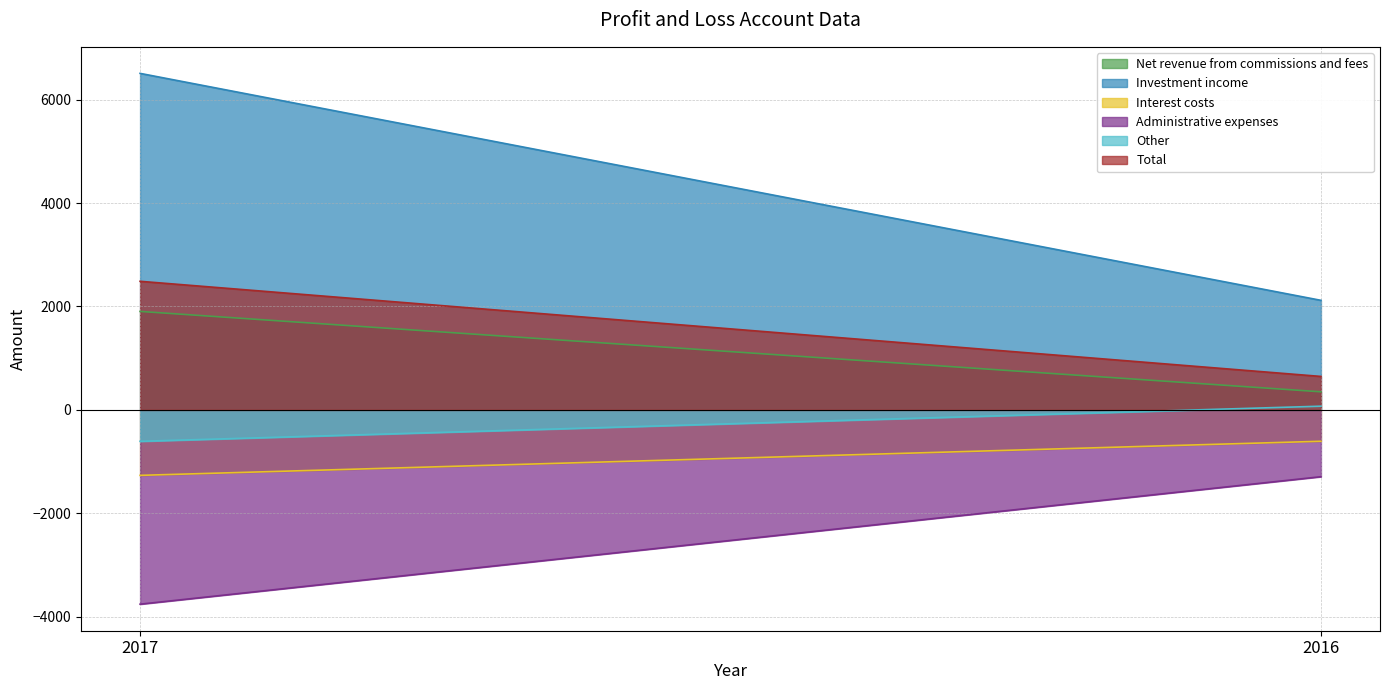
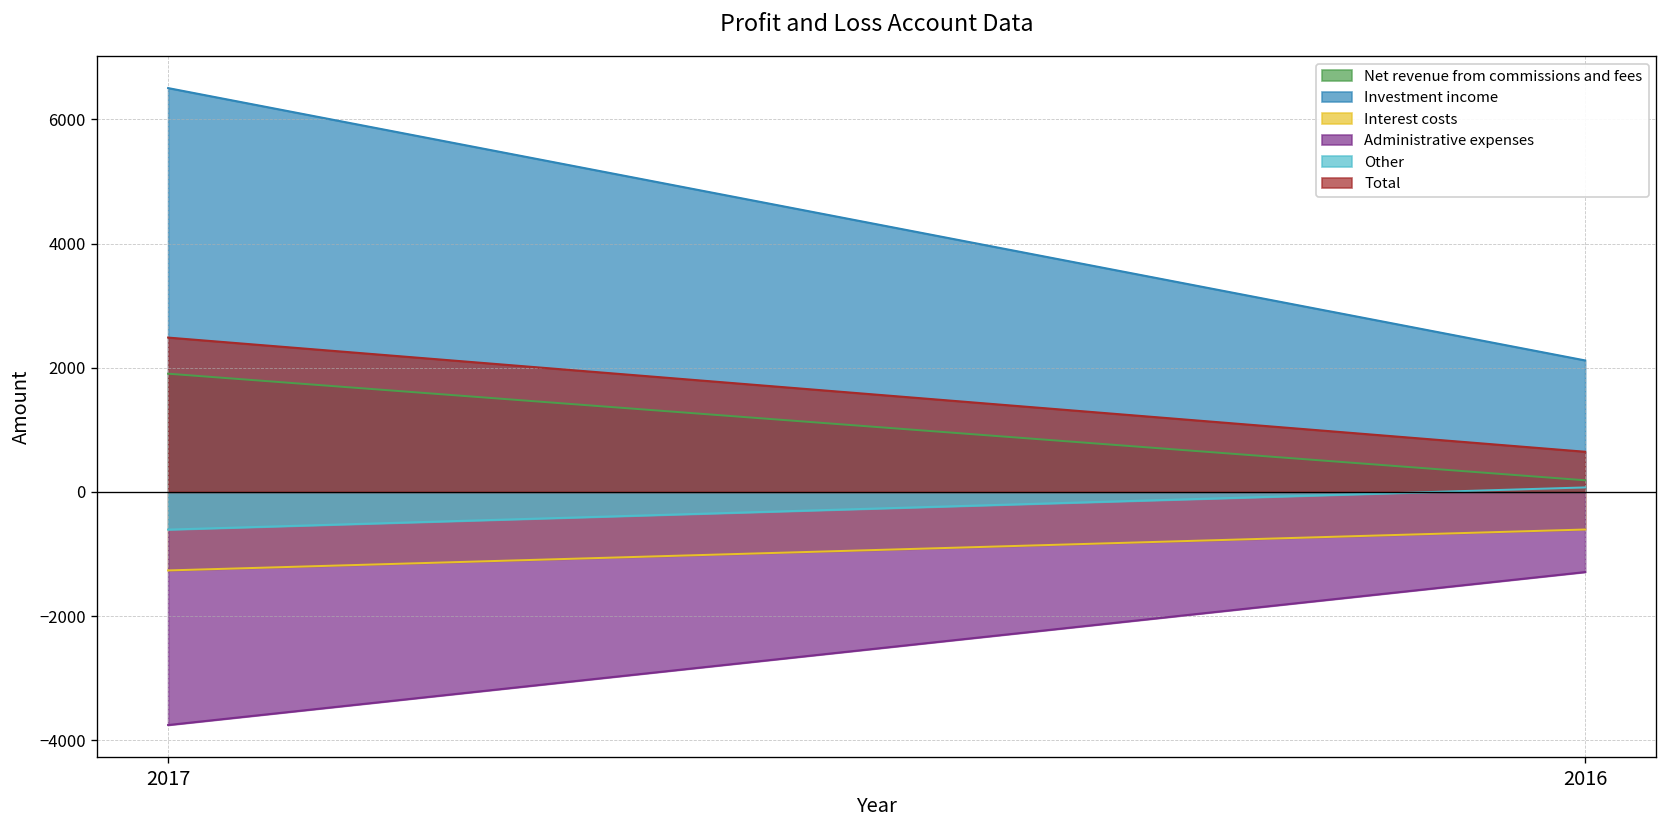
  {
    "Net revenue from commissions and fees": {
      "2017": 1900,
-     "2016": 400
+     "2016": 200
    },
    "Total": {
      "2017": 2500,
      "2016": 600
    }
  }
